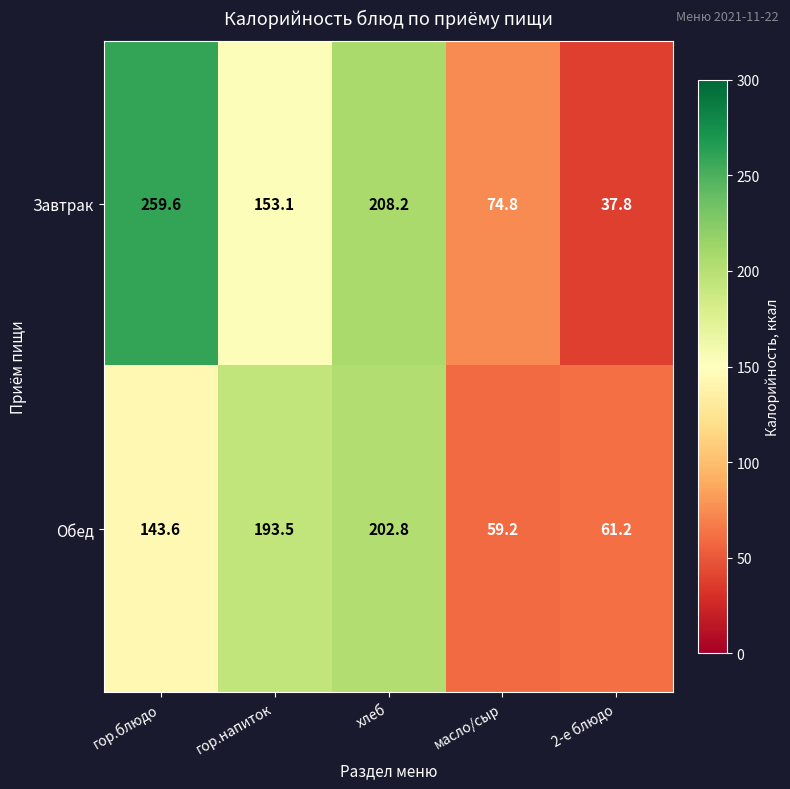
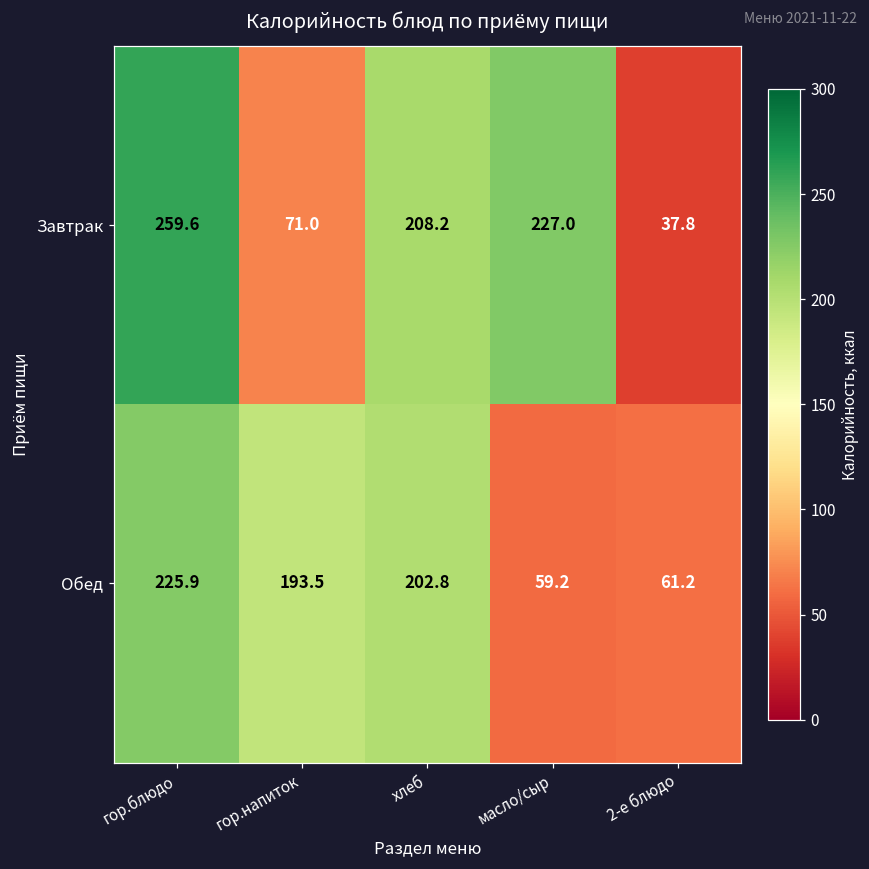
  {
    "Завтрак": {
      "гор.блюдо": 259.6,
-     "гор.напиток": 153.1,
+     "гор.напиток": 71.0,
      "хлеб": 208.2,
-     "масло/сыр": 74.8,
+     "масло/сыр": 227.0,
      "2-е блюдо": 37.8
    },
    "Обед": {
-     "гор.блюдо": 143.6,
+     "гор.блюдо": 225.9,
      "гор.напиток": 193.5,
      "хлеб": 202.8,
      "масло/сыр": 59.2,
      "2-е блюдо": 61.2
    }
  }
